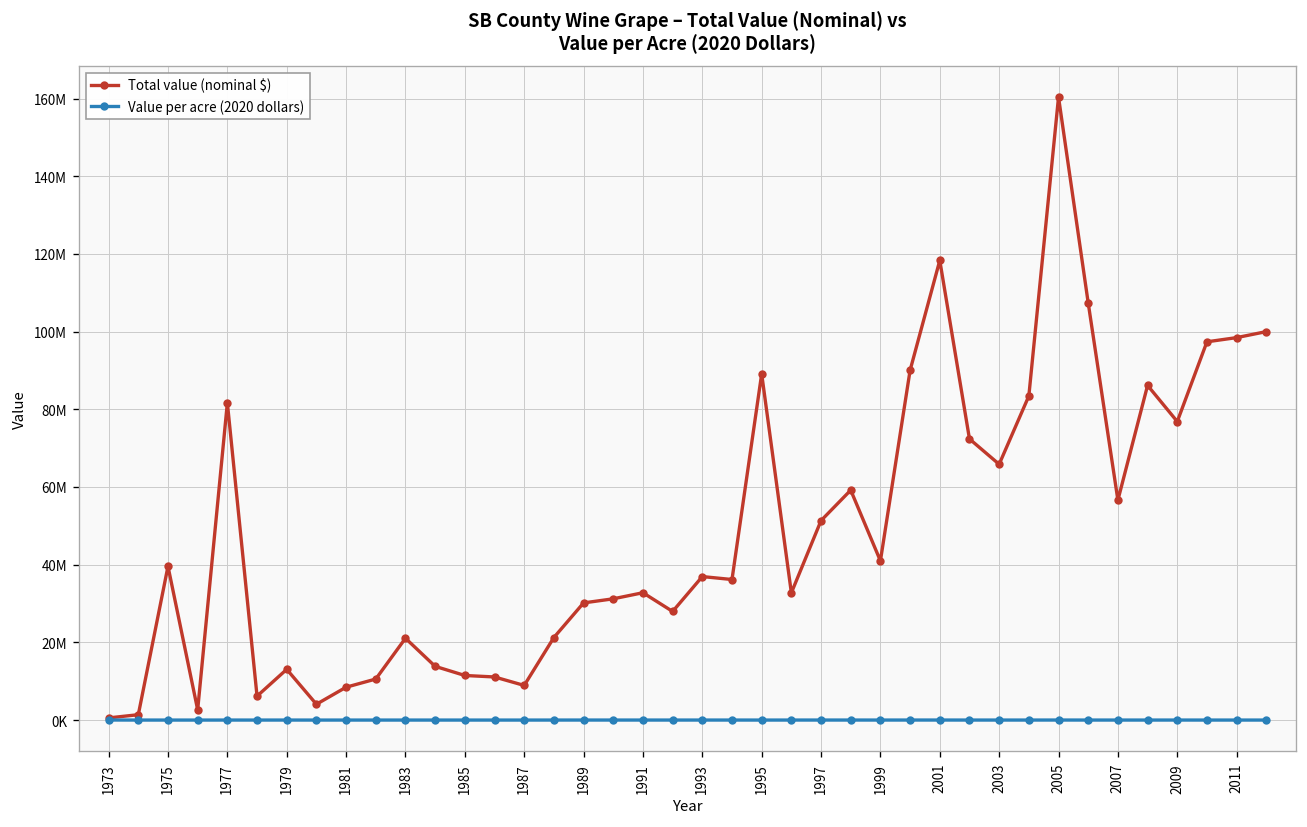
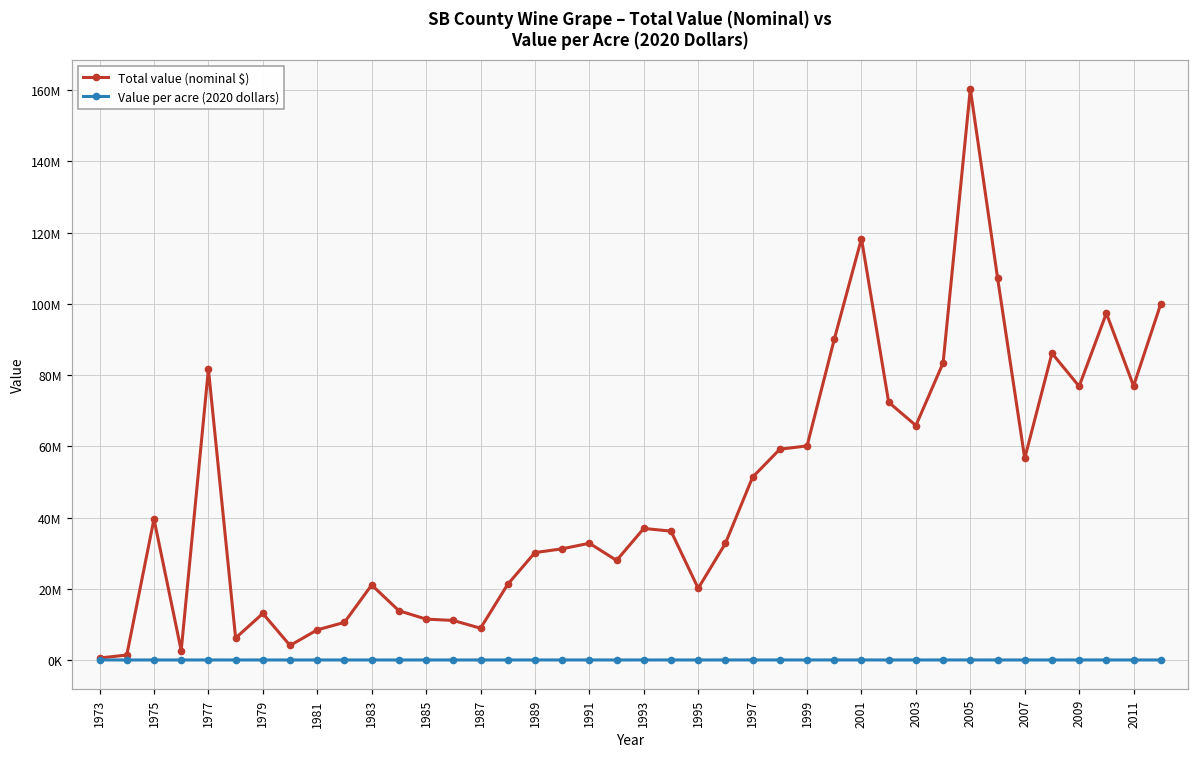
  {
    "Total value (nominal $)": {
      "1975": 40000000,
      "1977": 82000000,
      "1979": 13000000,
      "1981": 8000000,
      "1983": 21000000,
      "1985": 11000000,
      "1987": 9000000,
      "1989": 30000000,
      "1991": 33000000,
      "1993": 37000000,
-     "1995": 89000000,
+     "1995": 20000000,
      "1997": 51000000,
-     "1999": 41000000,
+     "1999": 60000000,
      "2001": 118000000,
      "2003": 66000000,
      "2005": 160000000,
      "2007": 57000000,
      "2009": 77000000,
-     "2011": 98000000
+     "2011": 77000000
    },
    "Value per acre (2020 dollars)": {
      "1975": 0,
      "1977": 0,
      "1979": 0,
      "1981": 0,
      "1983": 0,
      "1985": 0,
      "1987": 0,
      "1989": 0,
      "1991": 0,
      "1993": 0,
      "1995": 0,
      "1997": 0,
      "1999": 0,
      "2001": 0,
      "2003": 0,
      "2005": 0,
      "2007": 0,
      "2009": 0,
      "2011": 0
    }
  }
